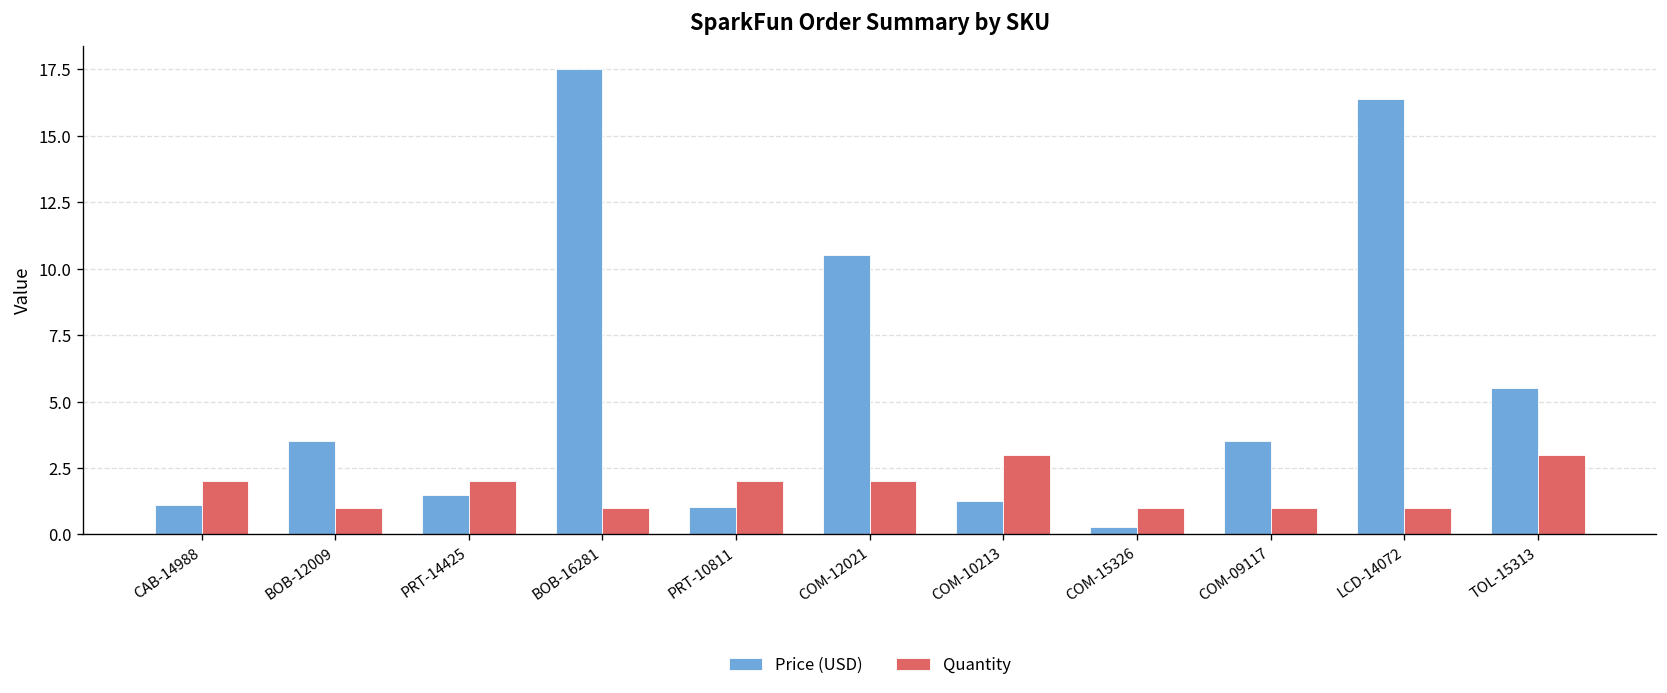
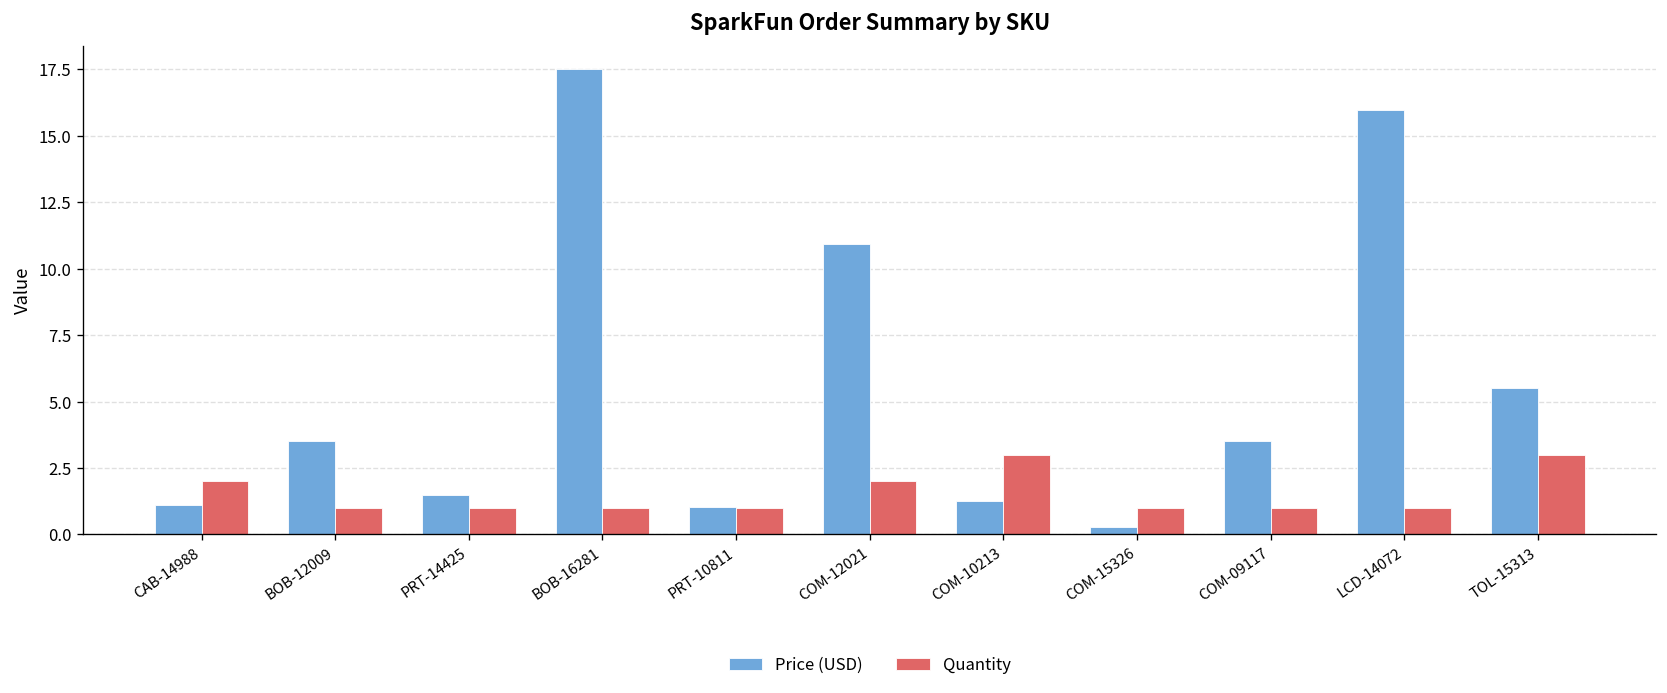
  {
    "Price (USD)": {
      "CAB-14988": 1.1,
      "BOB-12009": 3.5,
      "PRT-14425": 1.5,
      "BOB-16281": 17.5,
      "PRT-10811": 1.1,
-     "COM-12021": 10.5,
+     "COM-12021": 11.0,
      "COM-10213": 1.3,
      "COM-15326": 0.3,
      "COM-09117": 3.5,
-     "LCD-14072": 16.4,
+     "LCD-14072": 16.0,
      "TOL-15313": 5.5
    },
    "Quantity": {
      "CAB-14988": 2,
      "BOB-12009": 1,
-     "PRT-14425": 2,
+     "PRT-14425": 1,
      "BOB-16281": 1,
-     "PRT-10811": 2,
+     "PRT-10811": 1,
      "COM-12021": 2,
      "COM-10213": 3,
      "COM-15326": 1,
      "COM-09117": 1,
      "LCD-14072": 1,
      "TOL-15313": 3
    }
  }
